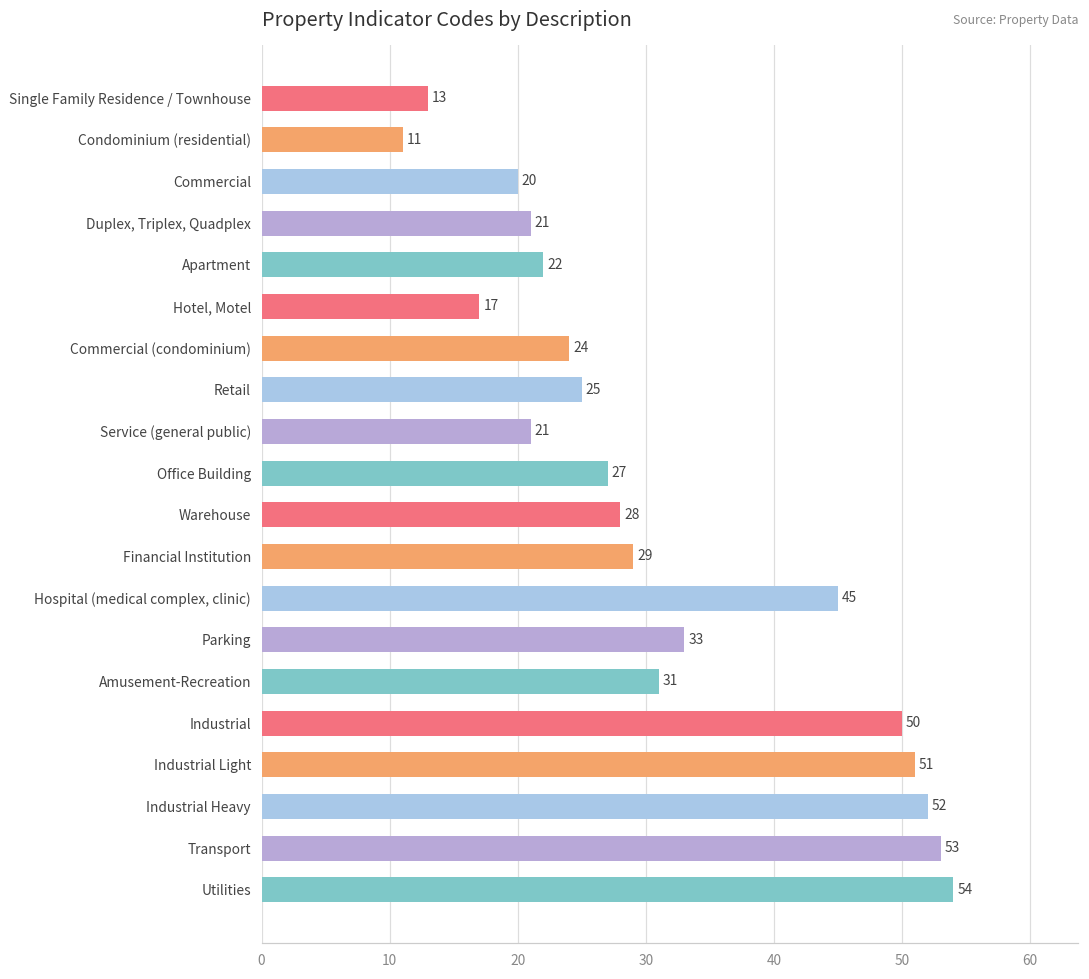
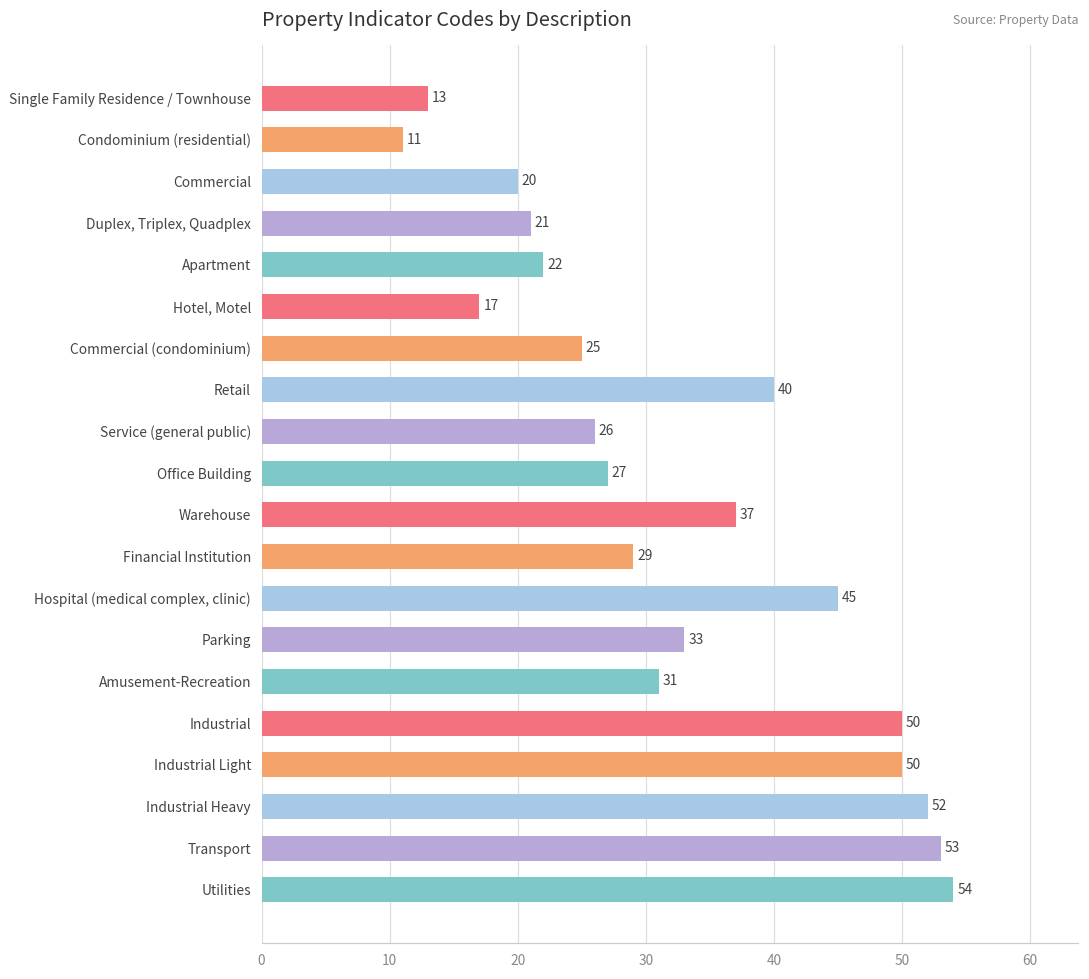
  {
    "Single Family Residence / Townhouse": 13,
    "Condominium (residential)": 11,
    "Commercial": 20,
    "Duplex, Triplex, Quadplex": 21,
    "Apartment": 22,
    "Hotel, Motel": 17,
-   "Commercial (condominium)": 24,
-   "Retail": 25,
-   "Service (general public)": 21,
+   "Commercial (condominium)": 25,
+   "Retail": 40,
+   "Service (general public)": 26,
    "Office Building": 27,
-   "Warehouse": 28,
+   "Warehouse": 37,
    "Financial Institution": 29,
    "Hospital (medical complex, clinic)": 45,
    "Parking": 33,
    "Amusement-Recreation": 31,
    "Industrial": 50,
-   "Industrial Light": 51,
+   "Industrial Light": 50,
    "Industrial Heavy": 52,
    "Transport": 53,
    "Utilities": 54
  }
